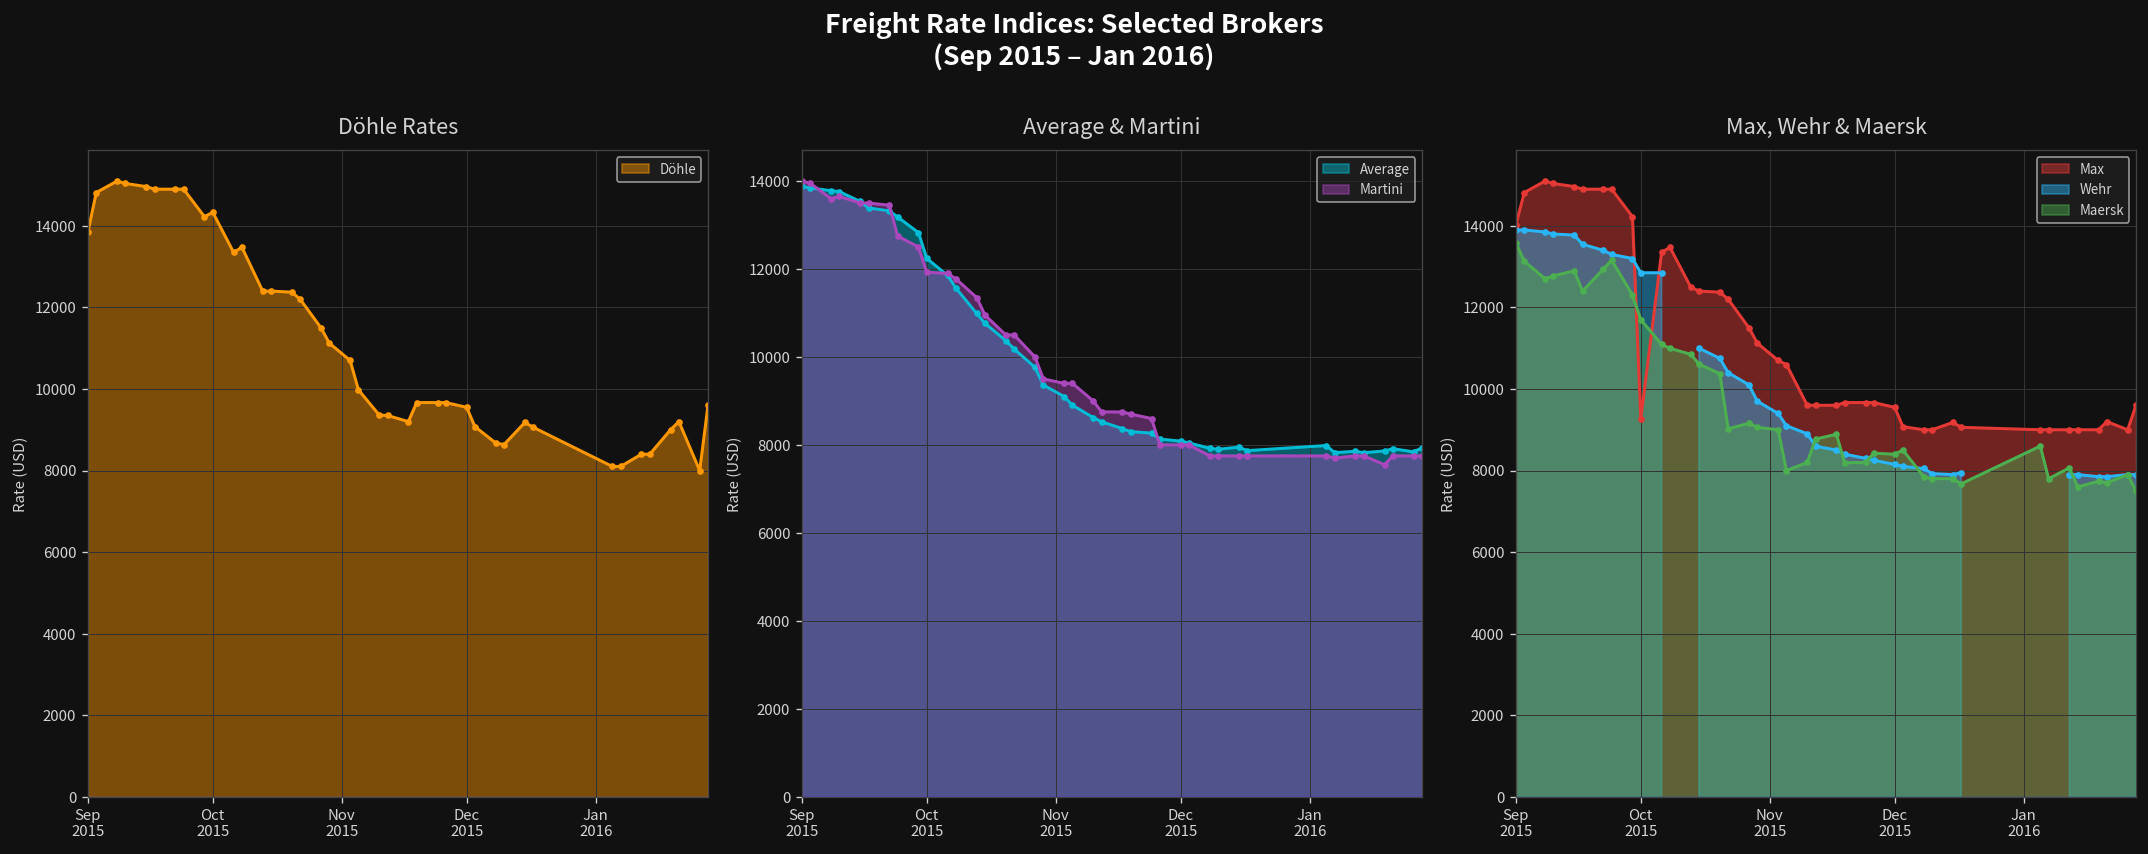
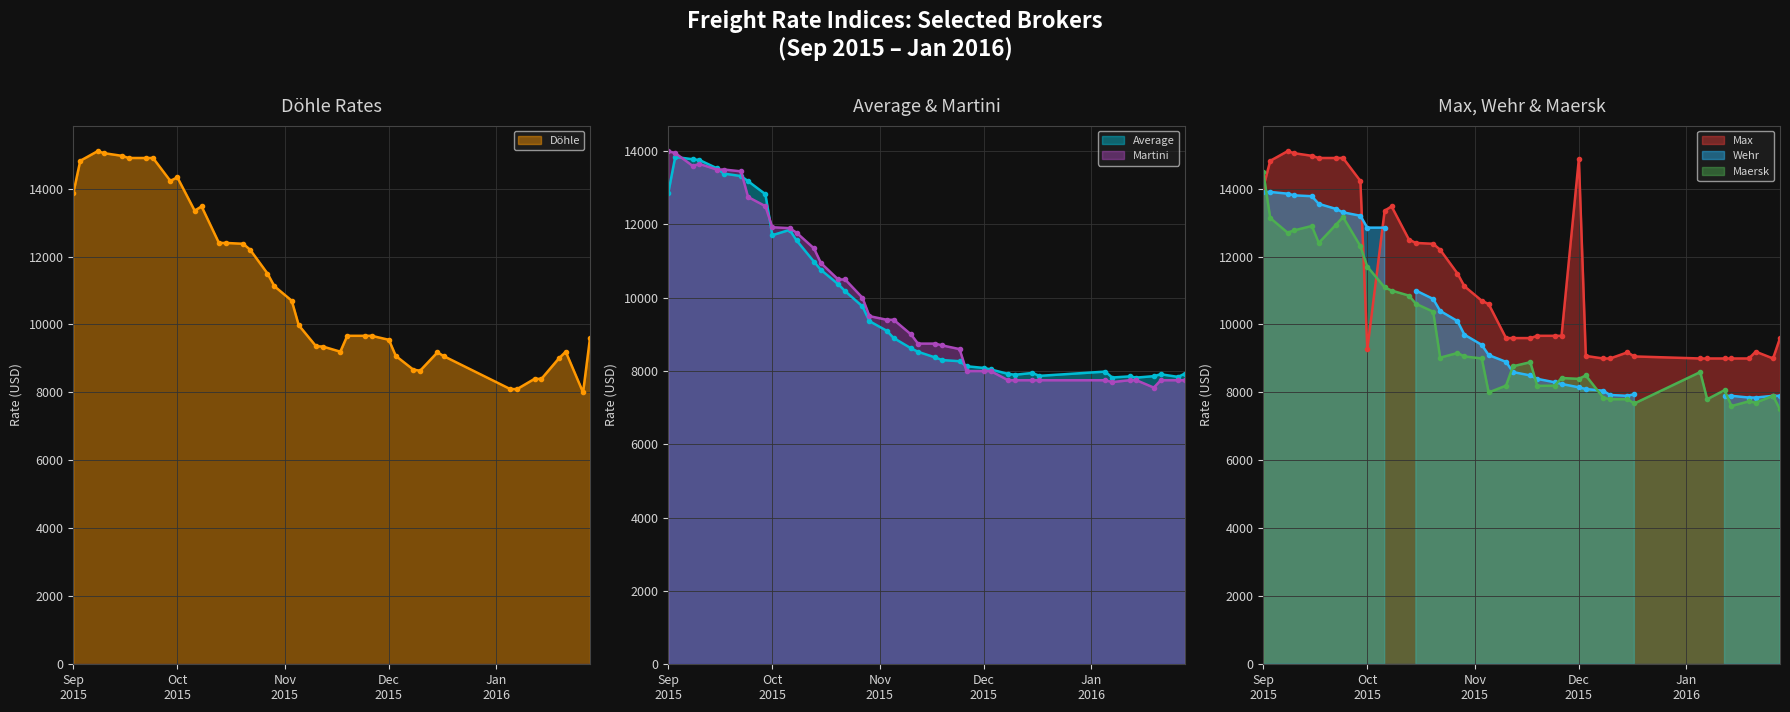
  {
    "Döhle Rates": {
      "Sep 2015": 13900,
      "Oct 2015": 14300,
      "Dec 2015": 9600
    },
    "Average & Martini": {
      "Average": {
-       "Sep 2015": 13900,
-       "Oct 2015": 12200,
+       "Sep 2015": 12900,
+       "Oct 2015": 11700,
        "Dec 2015": 8100
      },
      "Martini": {
        "Sep 2015": 14000,
        "Oct 2015": 11900,
        "Dec 2015": 8000
      }
    },
    "Max, Wehr & Maersk": {
      "Max": {
        "Sep 2015": 14000,
        "Oct 2015": 9300,
-       "Dec 2015": 9600
+       "Dec 2015": 14900
      },
      "Maersk": {
-       "Sep 2015": 13600,
+       "Sep 2015": 14500,
        "Oct 2015": 11700,
        "Dec 2015": 8400
      }
    }
  }
